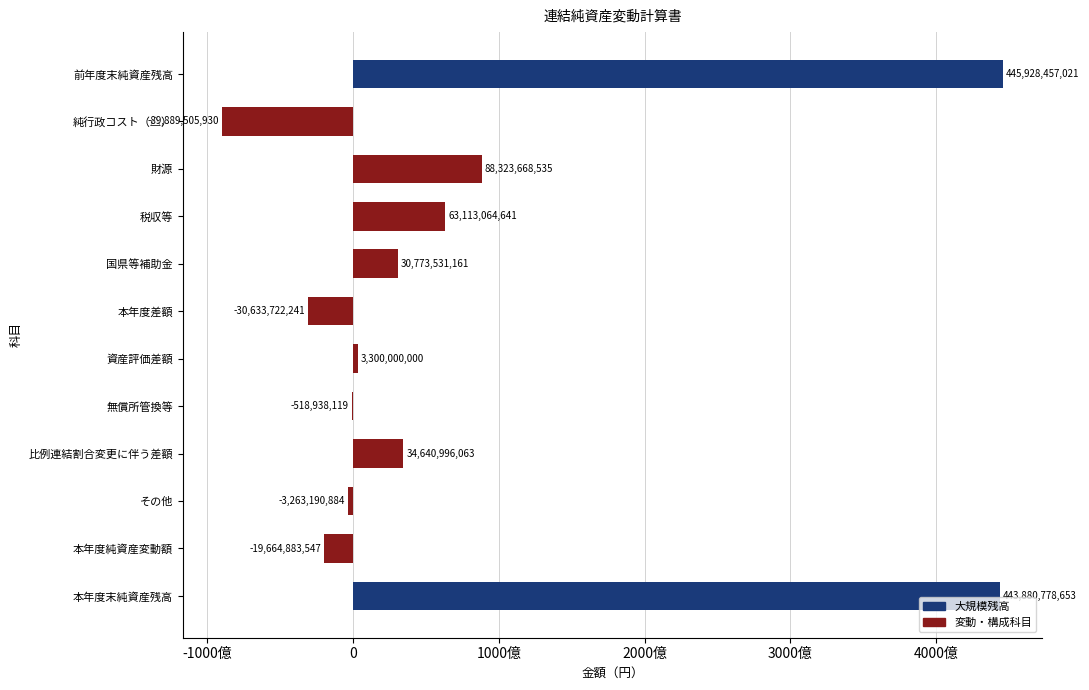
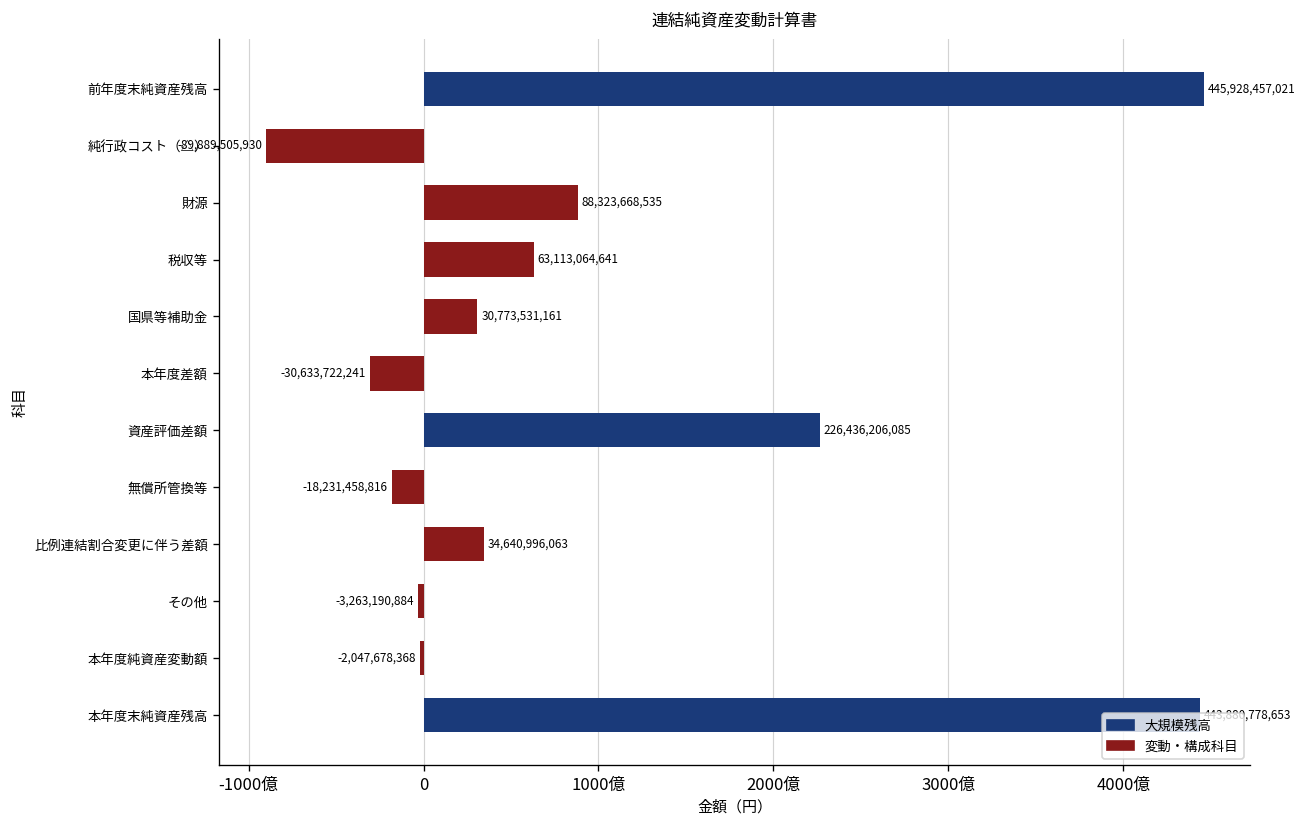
  {
    "前年度末純資産残高": "445,928,457,021",
    "純行政コスト（△）": "-89,889,505,930",
    "財源": "88,323,668,535",
    "税収等": "63,113,064,641",
    "国県等補助金": "30,773,531,161",
    "本年度差額": "-30,633,722,241",
-   "資産評価差額": "3,300,000,000",
-   "無償所管換等": "-518,938,119",
+   "資産評価差額": "226,436,206,085",
+   "無償所管換等": "-18,231,458,816",
    "比例連結割合変更に伴う差額": "34,640,996,063",
    "その他": "-3,263,190,884",
-   "本年度純資産変動額": "-19,664,883,547"
+   "本年度純資産変動額": "-2,047,678,368"
  }
